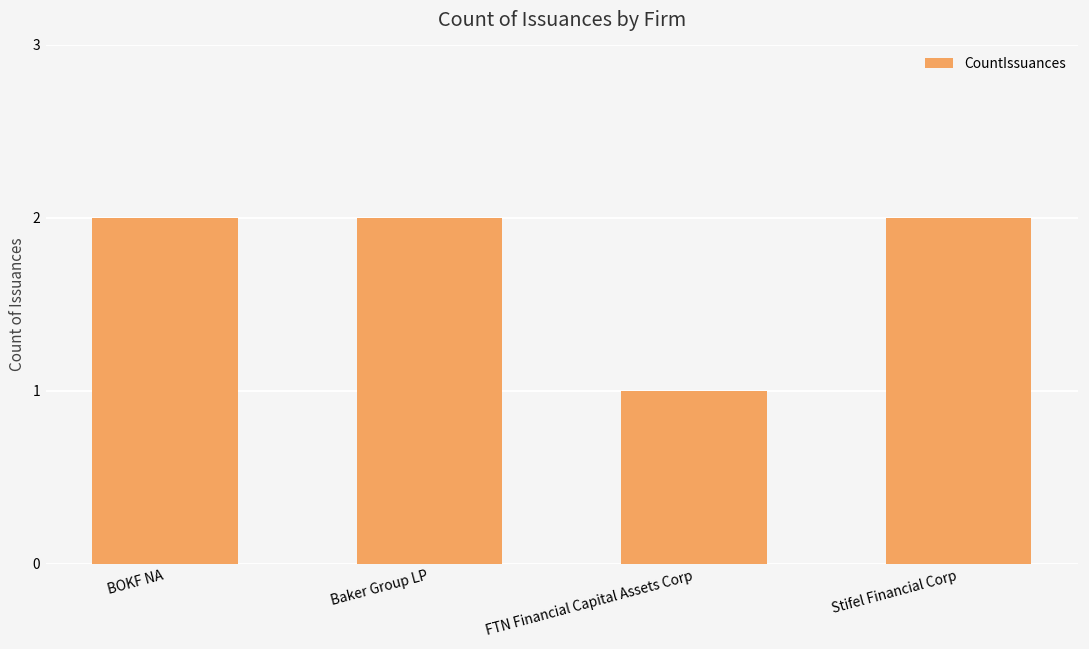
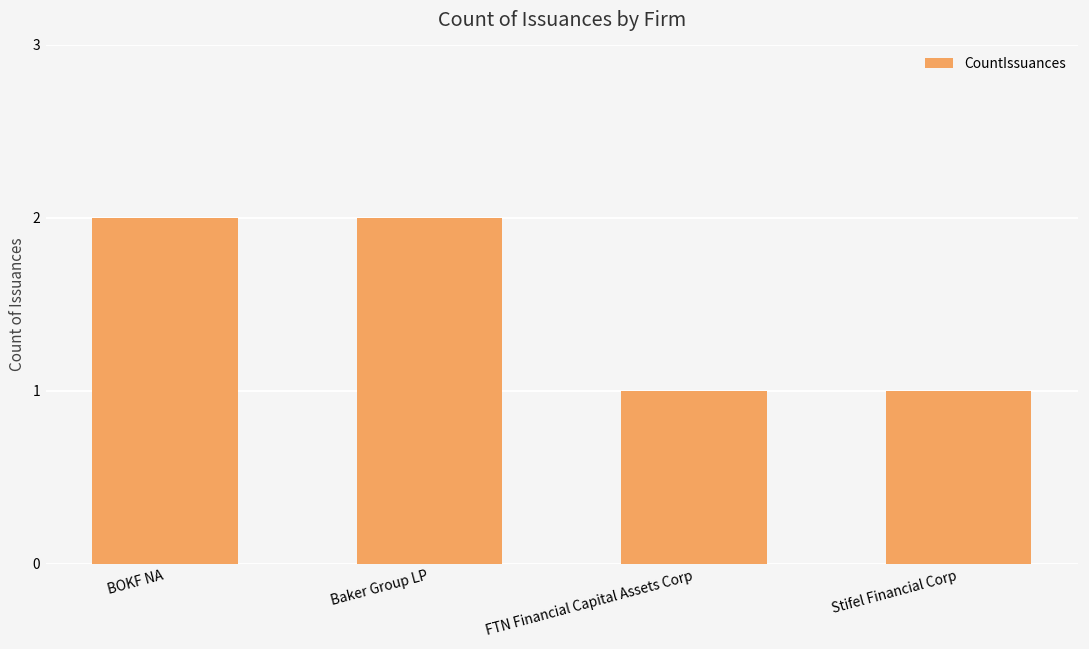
  {
    "BOKF NA": 2,
    "Baker Group LP": 2,
    "FTN Financial Capital Assets Corp": 1,
-   "Stifel Financial Corp": 2
+   "Stifel Financial Corp": 1
  }
